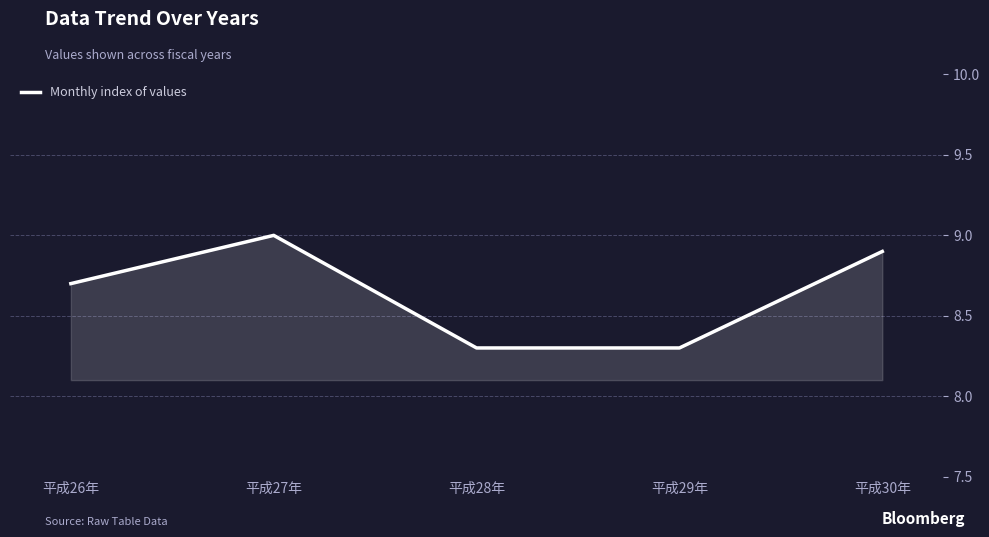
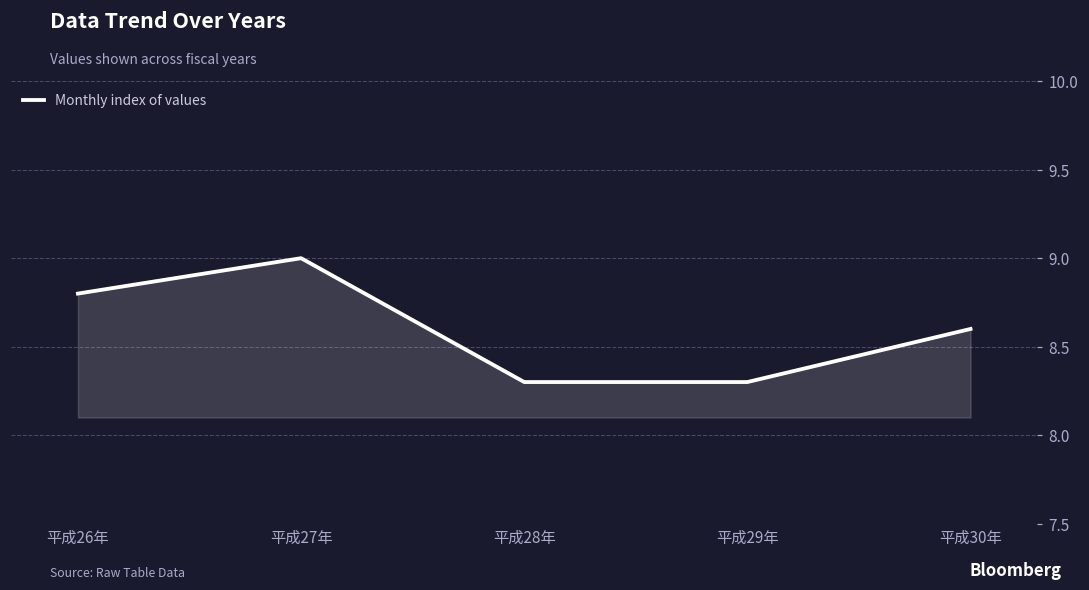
  {
-   "平成26年": 8.7,
+   "平成26年": 8.8,
    "平成27年": 9.0,
    "平成28年": 8.3,
    "平成29年": 8.3,
-   "平成30年": 8.9
+   "平成30年": 8.6
  }
